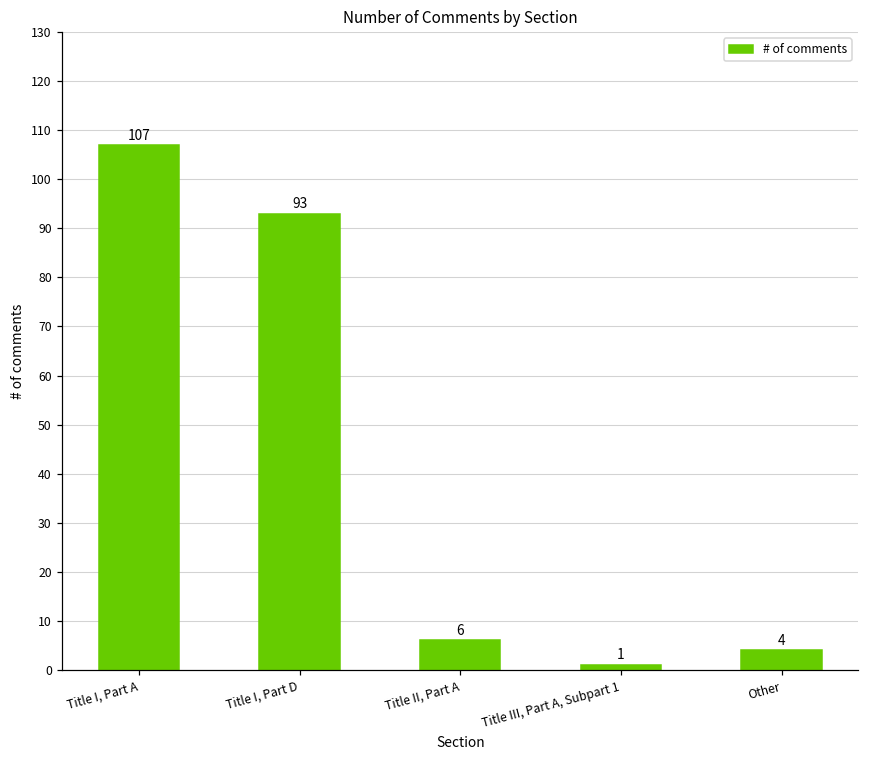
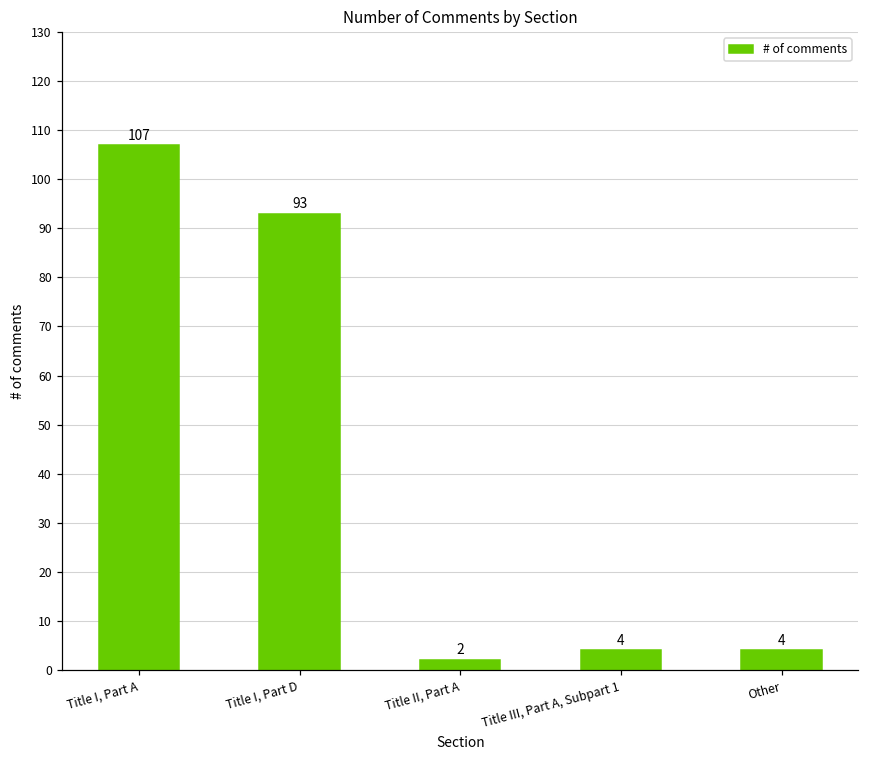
  {
    "Title I, Part A": 107,
    "Title I, Part D": 93,
-   "Title II, Part A": 6,
-   "Title III, Part A, Subpart 1": 1,
+   "Title II, Part A": 2,
+   "Title III, Part A, Subpart 1": 4,
    "Other": 4
  }
